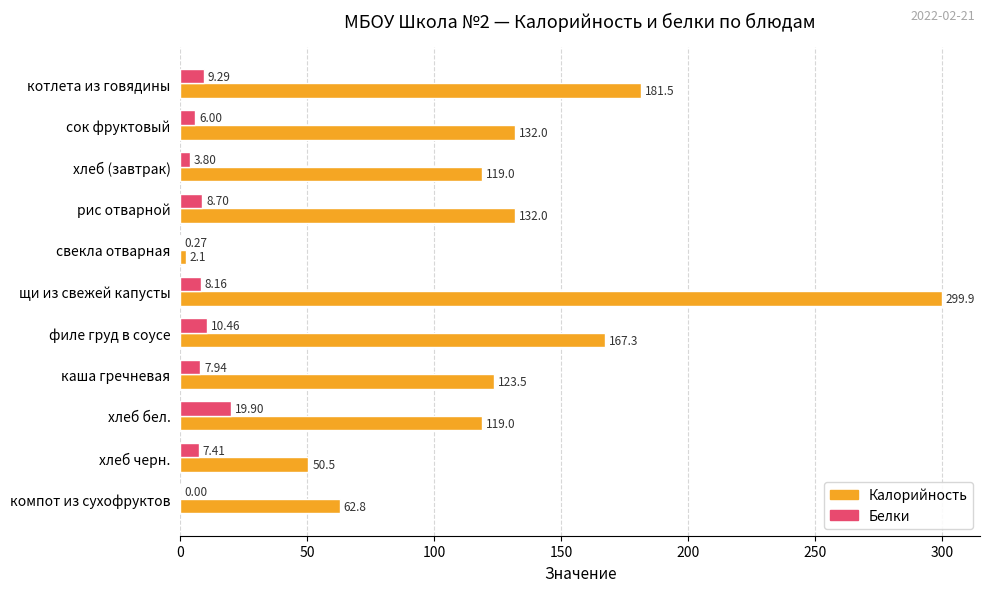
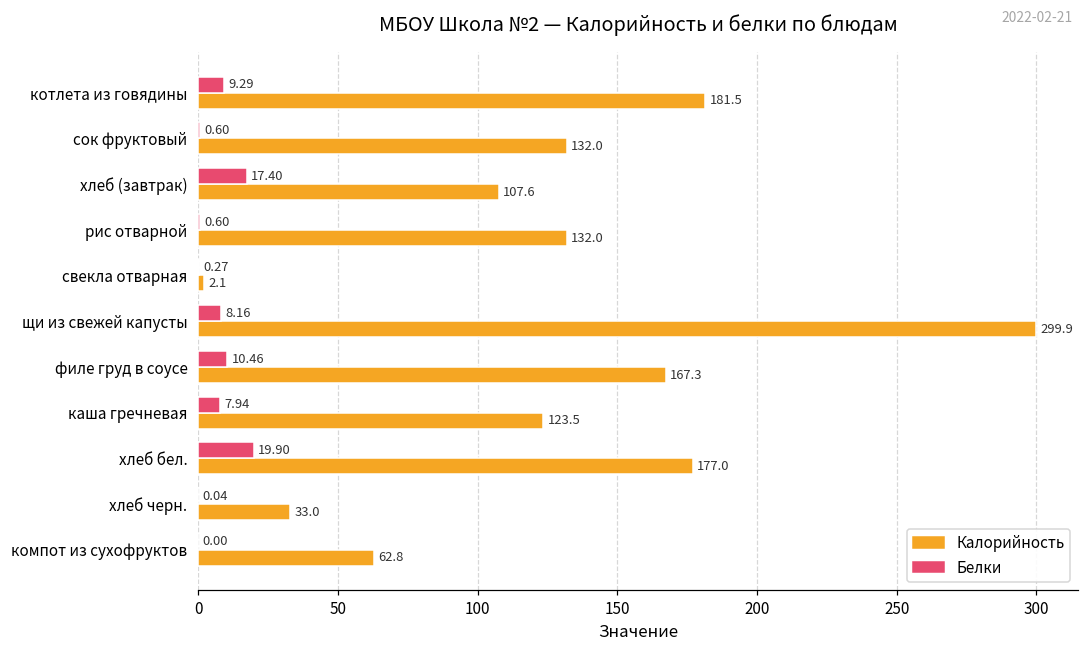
  {
    "Калорийность": {
      "котлета из говядины": 181.5,
      "сок фруктовый": 132.0,
-     "хлеб (завтрак)": 119.0,
+     "хлеб (завтрак)": 107.6,
      "рис отварной": 132.0,
      "свекла отварная": 2.1,
      "щи из свежей капусты": 299.9,
      "филе груд в соусе": 167.3,
      "каша гречневая": 123.5,
-     "хлеб бел.": 119.0,
-     "хлеб черн.": 50.5,
+     "хлеб бел.": 177.0,
+     "хлеб черн.": 33.0,
      "компот из сухофруктов": 62.8
    },
    "Белки": {
      "котлета из говядины": 9.29,
-     "сок фруктовый": 6.00,
-     "хлеб (завтрак)": 3.80,
-     "рис отварной": 8.70,
+     "сок фруктовый": 0.60,
+     "хлеб (завтрак)": 17.40,
+     "рис отварной": 0.60,
      "свекла отварная": 0.27,
      "щи из свежей капусты": 8.16,
      "филе груд в соусе": 10.46,
      "каша гречневая": 7.94,
      "хлеб бел.": 19.90,
-     "хлеб черн.": 7.41,
+     "хлеб черн.": 0.04,
      "компот из сухофруктов": 0.00
    }
  }
